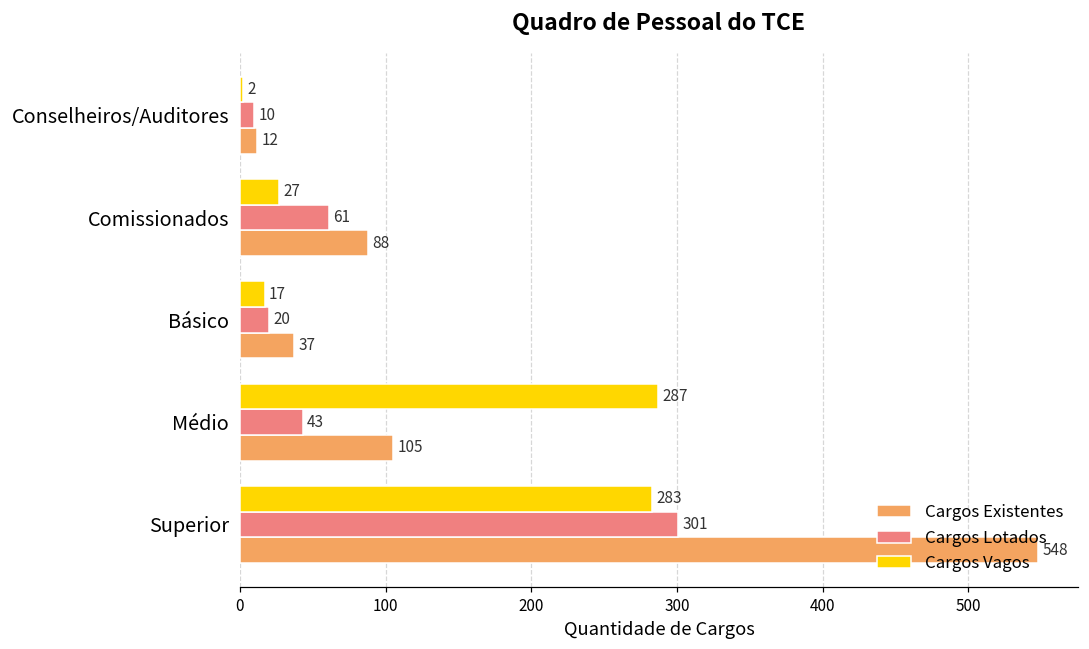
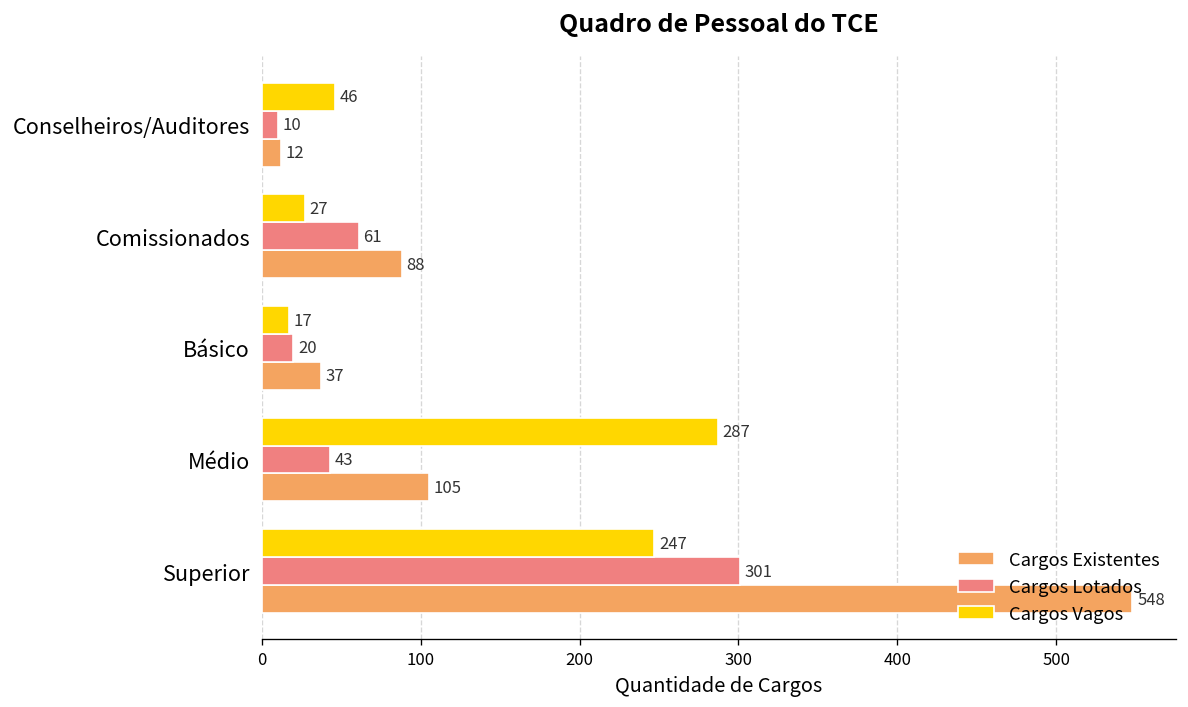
  {
    "Cargos Vagos": {
-     "Conselheiros/Auditores": 2,
+     "Conselheiros/Auditores": 46,
      "Comissionados": 27,
      "Básico": 17,
      "Médio": 287,
-     "Superior": 283
+     "Superior": 247
    }
  }
